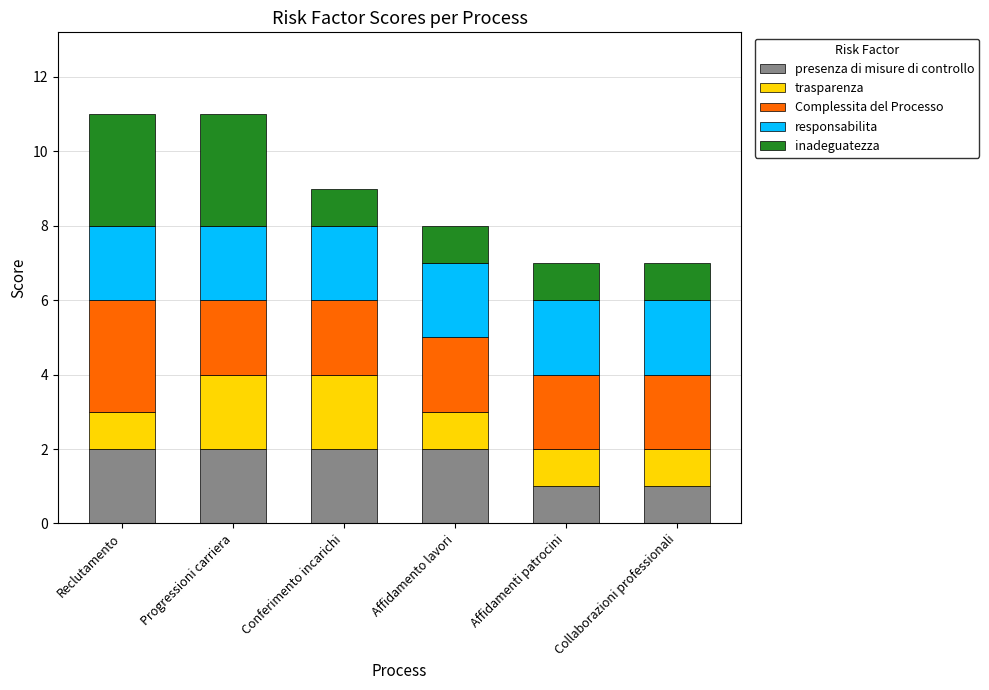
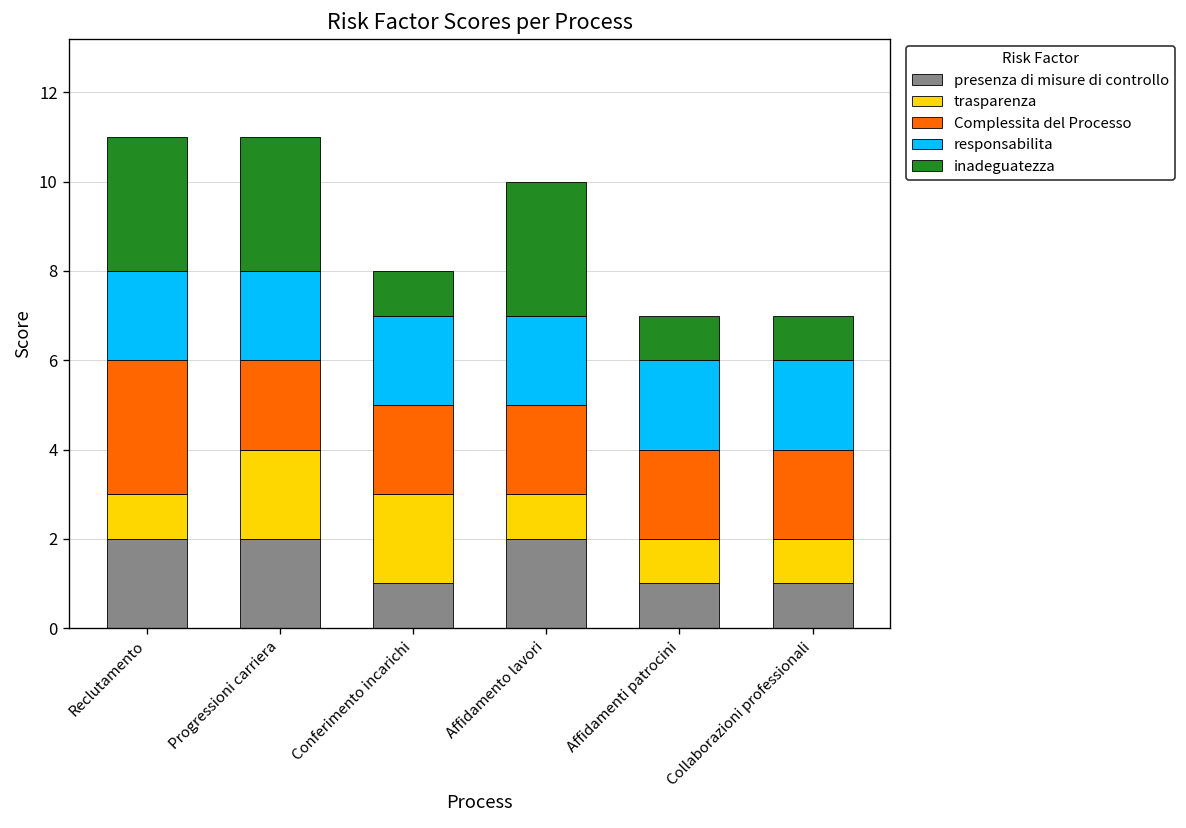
  {
    "presenza di misure di controllo": {
      "Reclutamento": 2,
      "Progressioni carriera": 2,
-     "Conferimento incarichi": 2,
+     "Conferimento incarichi": 1,
      "Affidamento lavori": 2,
      "Affidamenti patrocini": 1,
      "Collaborazioni professionali": 1
    },
    "trasparenza": {
      "Reclutamento": 1,
      "Progressioni carriera": 2,
      "Conferimento incarichi": 2,
      "Affidamento lavori": 1,
      "Affidamenti patrocini": 1,
      "Collaborazioni professionali": 1
    },
    "Complessita del Processo": {
      "Reclutamento": 3,
      "Progressioni carriera": 2,
      "Conferimento incarichi": 2,
      "Affidamento lavori": 2,
      "Affidamenti patrocini": 2,
      "Collaborazioni professionali": 2
    },
    "responsabilita": {
      "Reclutamento": 2,
      "Progressioni carriera": 2,
      "Conferimento incarichi": 2,
      "Affidamento lavori": 2,
      "Affidamenti patrocini": 2,
      "Collaborazioni professionali": 2
    },
    "inadeguatezza": {
      "Reclutamento": 3,
      "Progressioni carriera": 3,
      "Conferimento incarichi": 1,
-     "Affidamento lavori": 1,
+     "Affidamento lavori": 3,
      "Affidamenti patrocini": 1,
      "Collaborazioni professionali": 1
    }
  }
